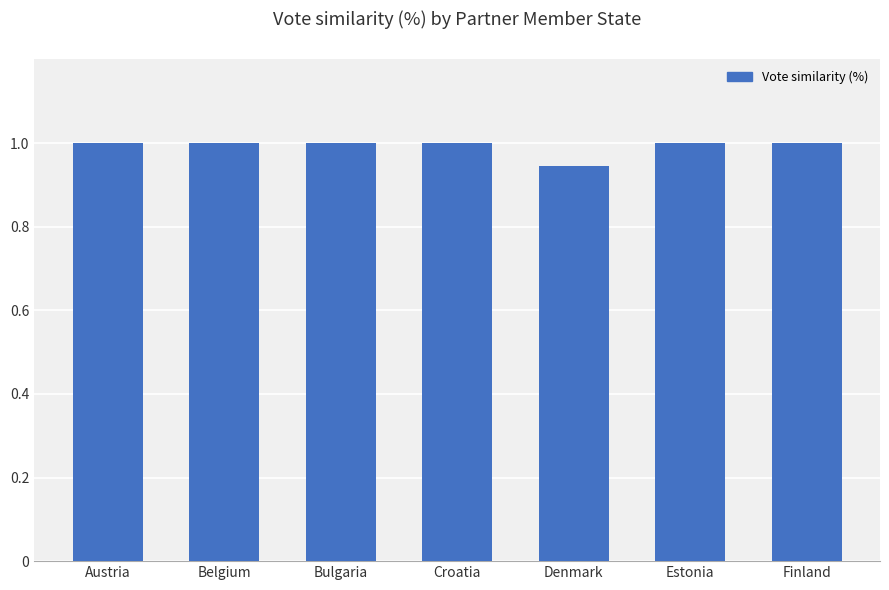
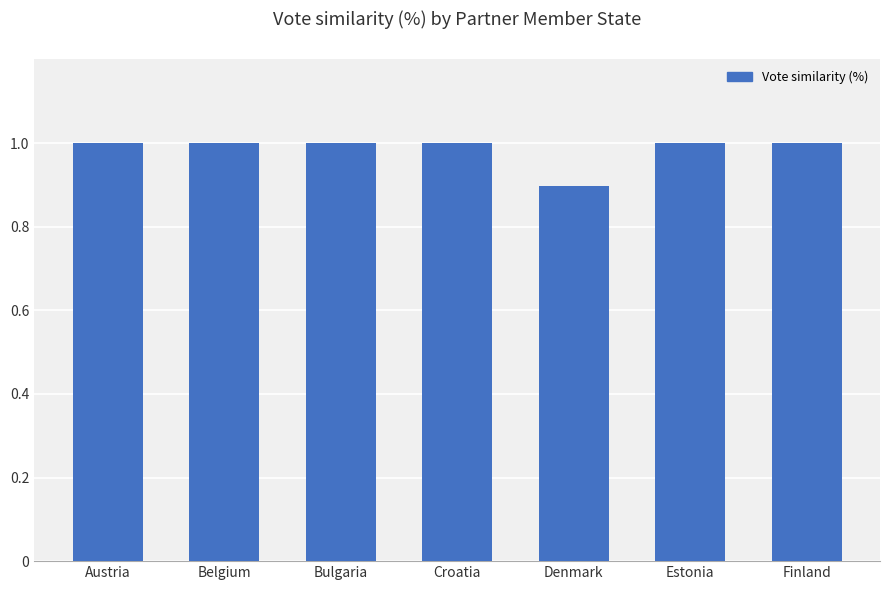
  {
    "Austria": 1.00,
    "Belgium": 1.00,
    "Bulgaria": 1.00,
    "Croatia": 1.00,
-   "Denmark": 0.94,
+   "Denmark": 0.90,
    "Estonia": 1.00,
    "Finland": 1.00
  }
